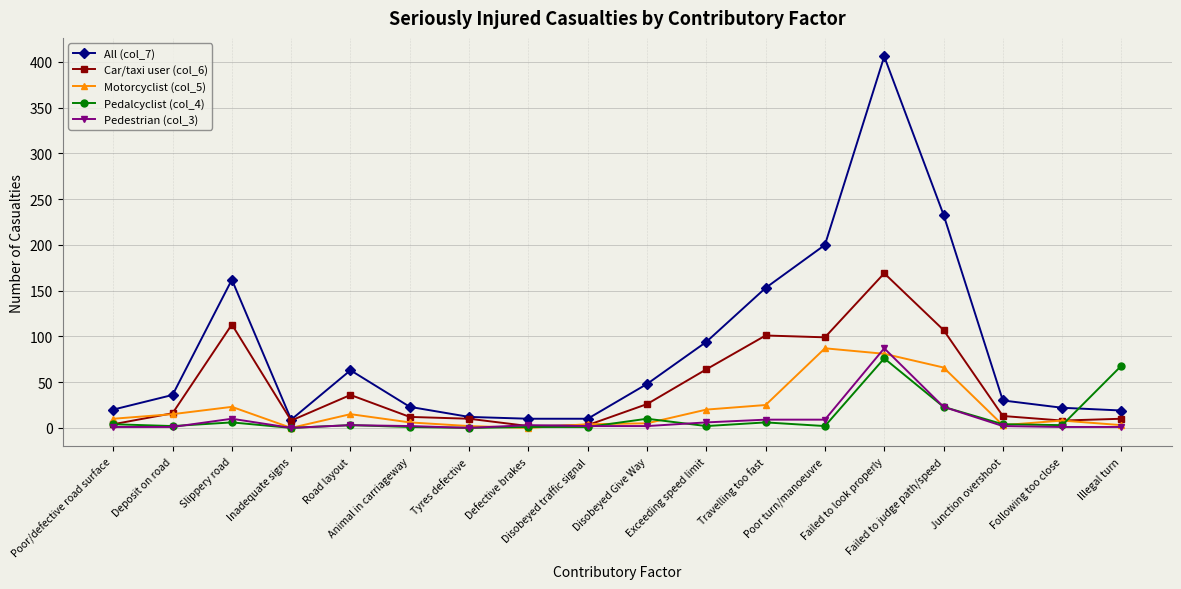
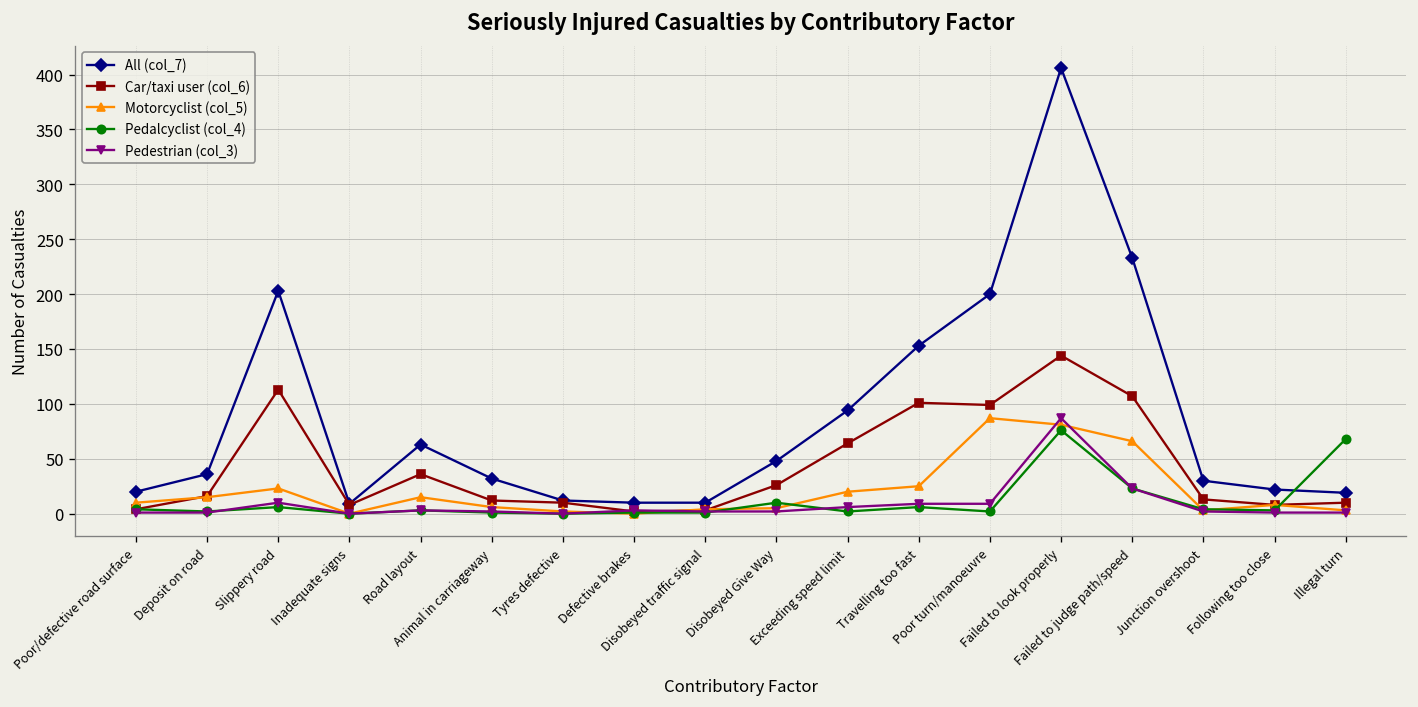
  {
    "All (col_7)": {
      "Poor/defective road surface": 20,
      "Deposit on road": 40,
-     "Slippery road": 160,
+     "Slippery road": 200,
      "Road layout": 60,
-     "Animal in carriageway": 20,
+     "Animal in carriageway": 30,
      "Defective brakes": 10,
      "Disobeyed traffic signal": 10,
      "Disobeyed Give Way": 50,
      "Exceeding speed limit": 90,
      "Travelling too fast": 150,
      "Poor turn/manoeuvre": 200,
      "Failed to look properly": 410,
      "Failed to judge path/speed": 230,
      "Junction overshoot": 30,
      "Following too close": 20,
      "Illegal turn": 20
    },
    "Car/taxi user (col_6)": {
      "Slippery road": 110,
      "Road layout": 40,
      "Animal in carriageway": 10,
      "Disobeyed Give Way": 30,
      "Exceeding speed limit": 60,
      "Travelling too fast": 100,
      "Poor turn/manoeuvre": 100,
-     "Failed to look properly": 170,
+     "Failed to look properly": 140,
      "Failed to judge path/speed": 110,
      "Junction overshoot": 10,
      "Illegal turn": 10
    },
    "Motorcyclist (col_5)": {
      "Poor/defective road surface": 10,
      "Slippery road": 20,
      "Road layout": 20,
      "Animal in carriageway": 10,
      "Disobeyed Give Way": 10,
      "Exceeding speed limit": 20,
      "Travelling too fast": 30,
      "Poor turn/manoeuvre": 90,
      "Failed to look properly": 80,
      "Failed to judge path/speed": 70
    },
    "Pedalcyclist (col_4)": {
      "Slippery road": 10,
      "Disobeyed Give Way": 10,
      "Exceeding speed limit": 0,
      "Travelling too fast": 10,
      "Poor turn/manoeuvre": 0,
      "Failed to look properly": 80,
      "Illegal turn": 70
    },
    "Pedestrian (col_3)": {
      "Poor/defective road surface": 0,
      "Slippery road": 10,
      "Disobeyed Give Way": 0,
      "Exceeding speed limit": 10,
      "Travelling too fast": 10,
      "Poor turn/manoeuvre": 10,
      "Failed to look properly": 90
    }
  }
